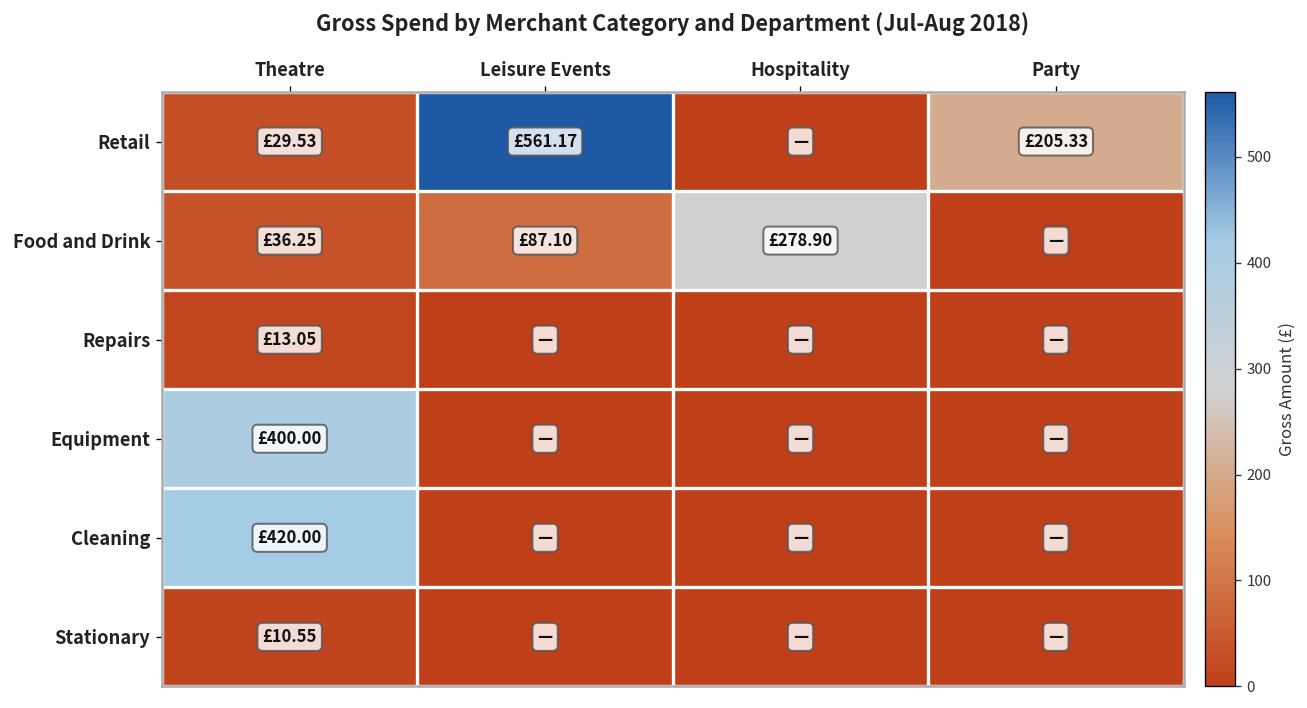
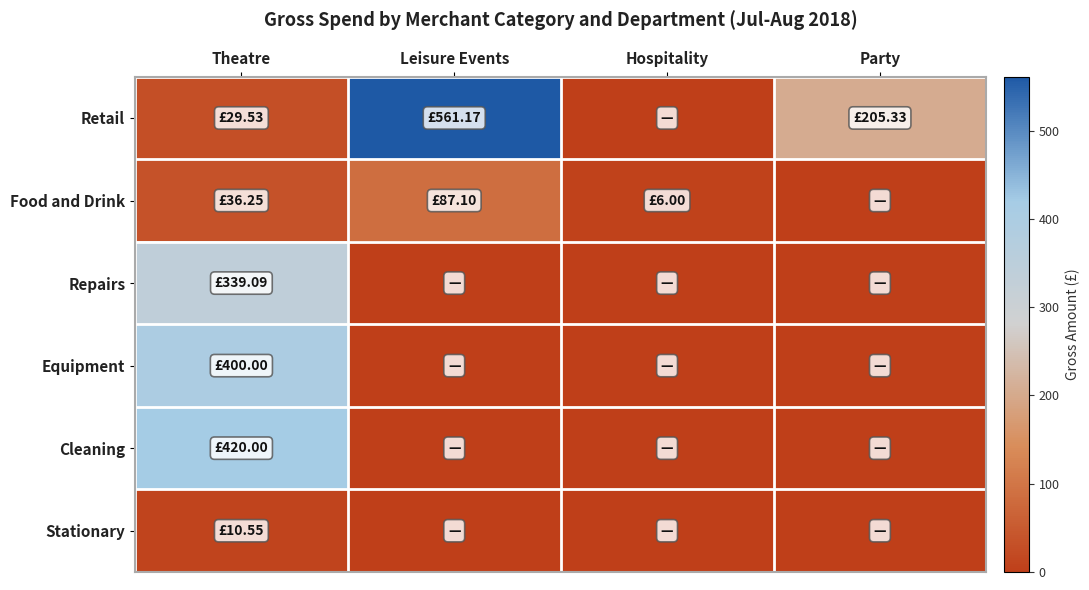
  {
    "Food and Drink": {
-     "Hospitality": "£278.90"
+     "Hospitality": "£6.00"
    },
    "Repairs": {
-     "Theatre": "£13.05"
+     "Theatre": "£339.09"
    }
  }
